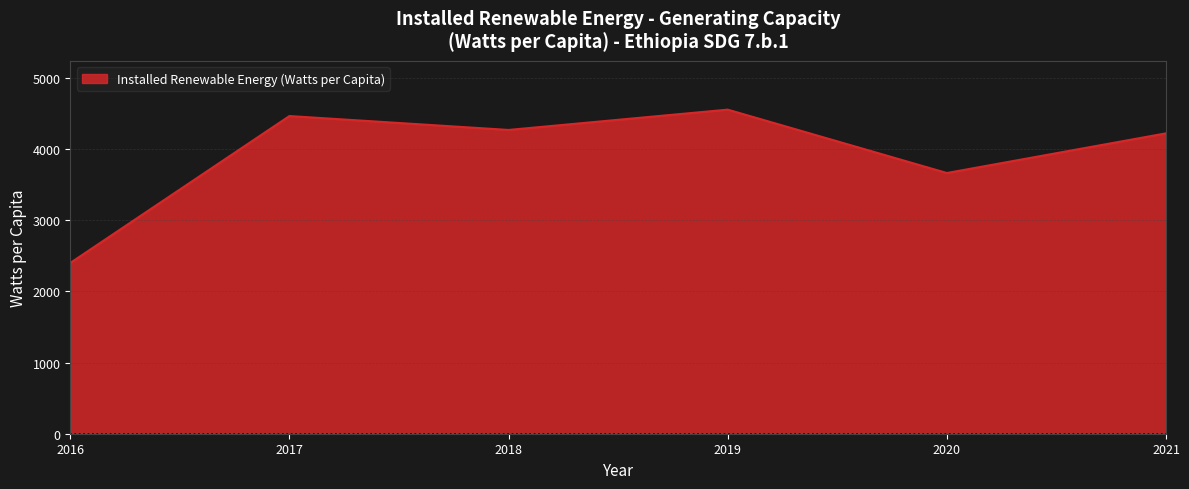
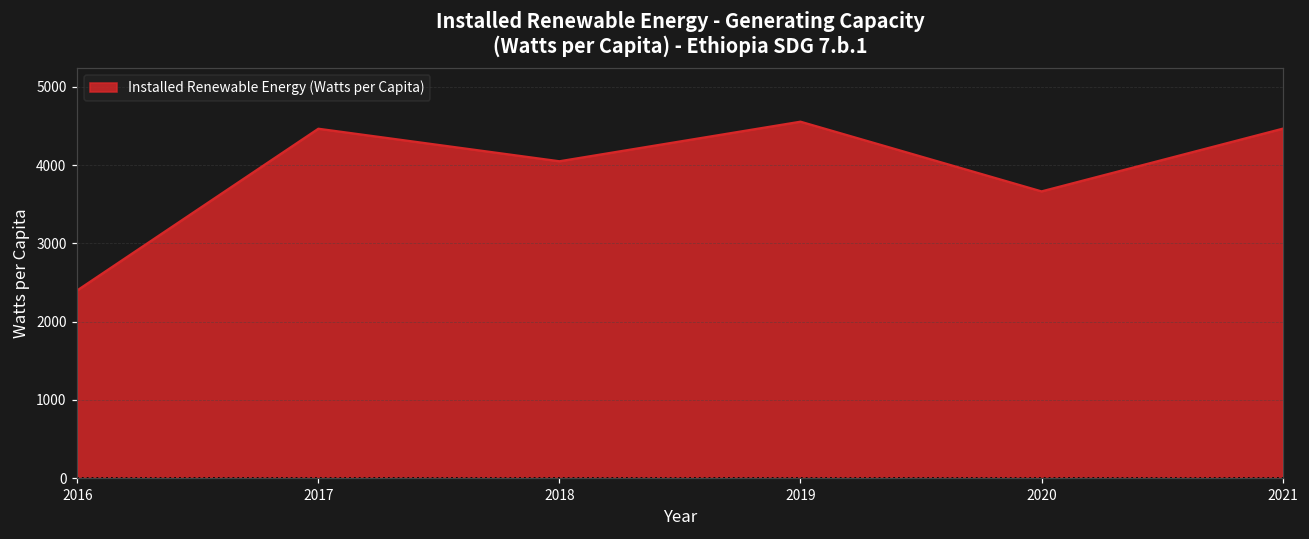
  {
    "2016": 2400,
    "2017": 4500,
-   "2018": 4300,
+   "2018": 4000,
    "2019": 4600,
    "2020": 3700,
-   "2021": 4200
+   "2021": 4500
  }
